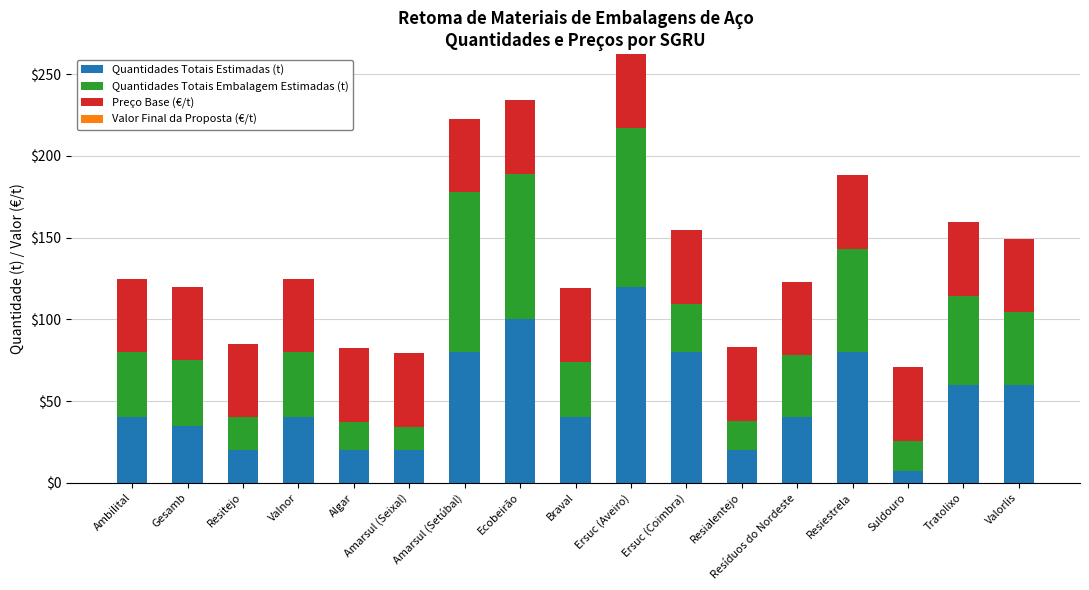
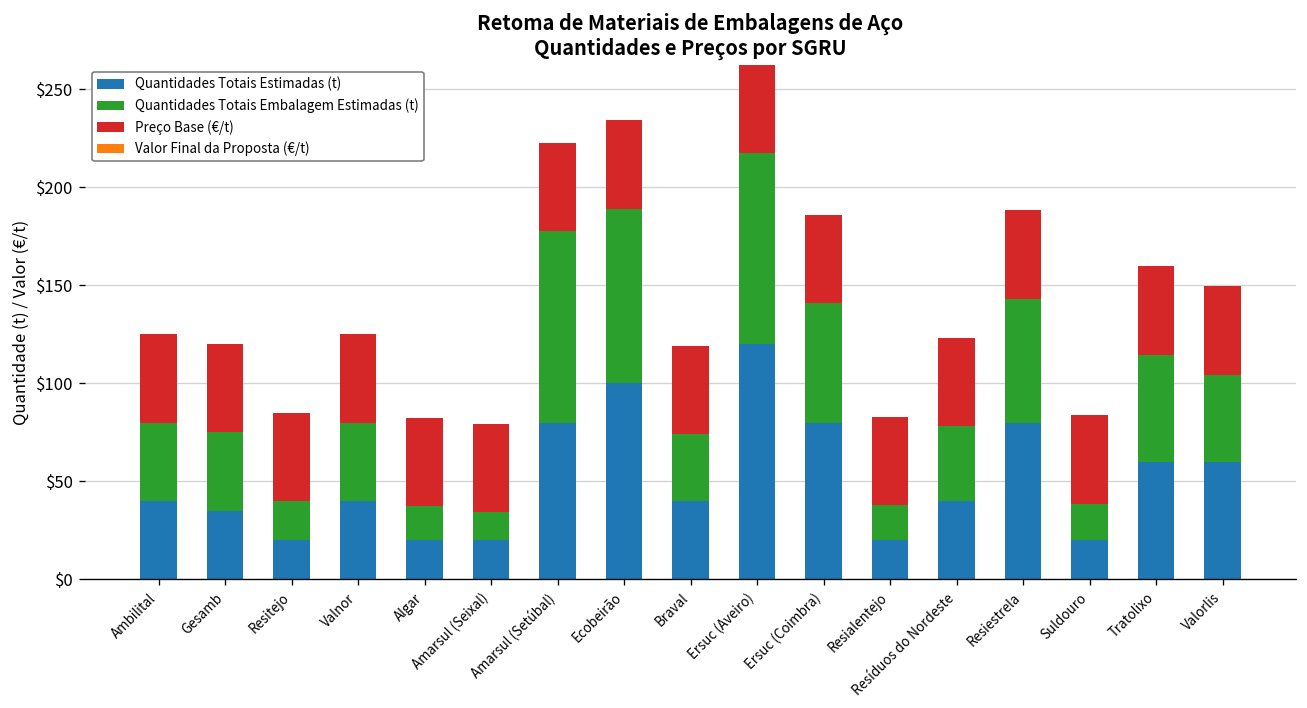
  {
    "Quantidades Totais Estimadas (t)": {
      "Ambilital": "$40",
      "Gesamb": "$35",
      "Resitejo": "$20",
      "Valnor": "$40",
      "Algar": "$20",
      "Amarsul (Seixal)": "$20",
      "Amarsul (Setúbal)": "$80",
      "Ecobeirão": "$100",
      "Braval": "$40",
      "Ersuc (Aveiro)": "$120",
      "Ersuc (Coimbra)": "$80",
      "Resialentejo": "$20",
      "Resíduos do Nordeste": "$40",
      "Resiestrela": "$80",
-     "Suldouro": "$7",
+     "Suldouro": "$20",
      "Tratolixo": "$60",
      "Valorlis": "$60"
    },
    "Quantidades Totais Embalagem Estimadas (t)": {
      "Ambilital": "$40",
      "Gesamb": "$40",
      "Resitejo": "$20",
      "Valnor": "$40",
      "Algar": "$17",
      "Amarsul (Seixal)": "$14",
      "Amarsul (Setúbal)": "$98",
      "Ecobeirão": "$89",
      "Braval": "$34",
      "Ersuc (Aveiro)": "$97",
-     "Ersuc (Coimbra)": "$30",
+     "Ersuc (Coimbra)": "$61",
      "Resialentejo": "$18",
      "Resíduos do Nordeste": "$38",
      "Resiestrela": "$63",
      "Suldouro": "$19",
      "Tratolixo": "$55",
      "Valorlis": "$44"
    }
  }
